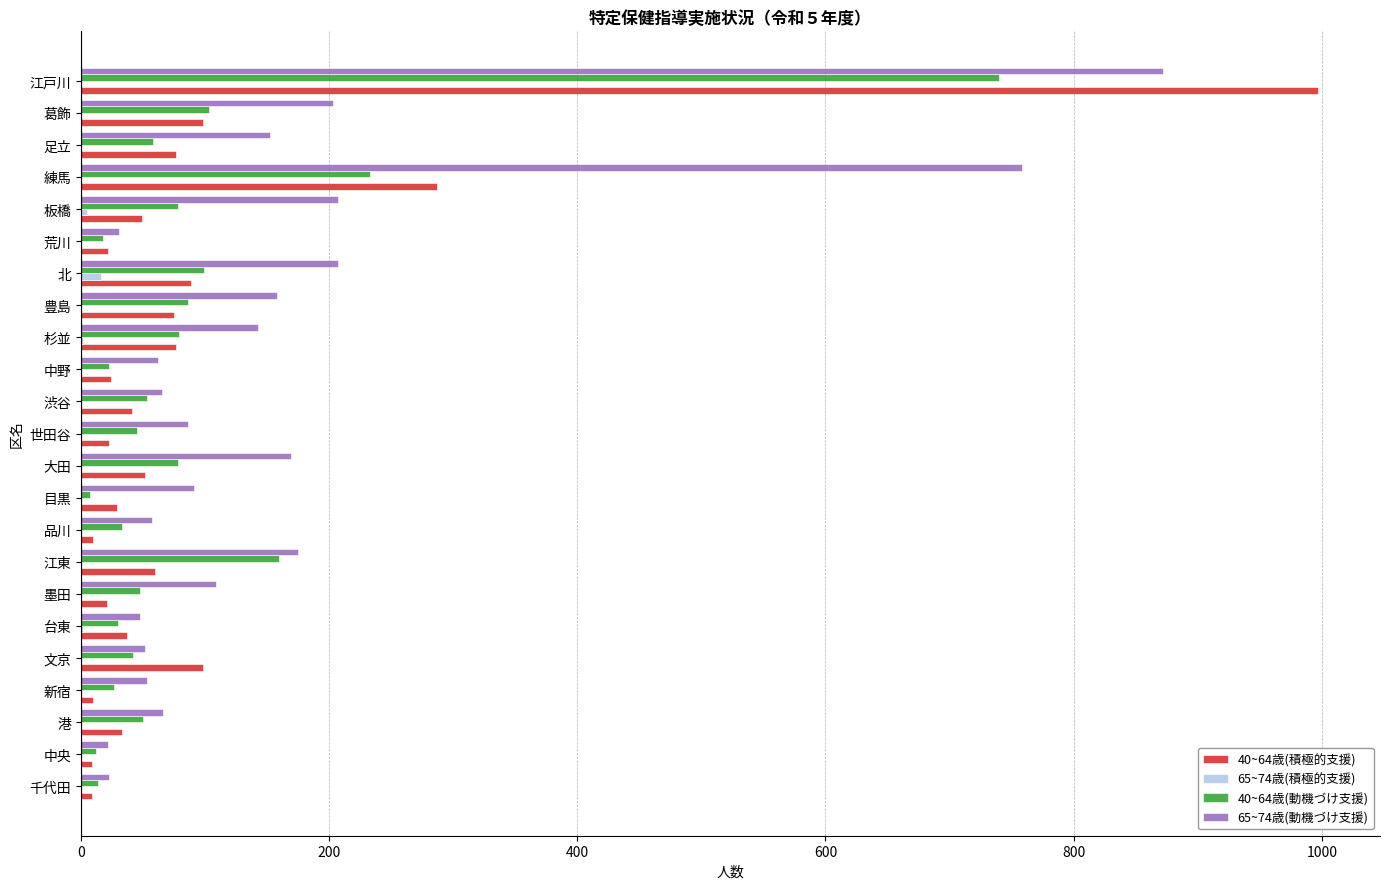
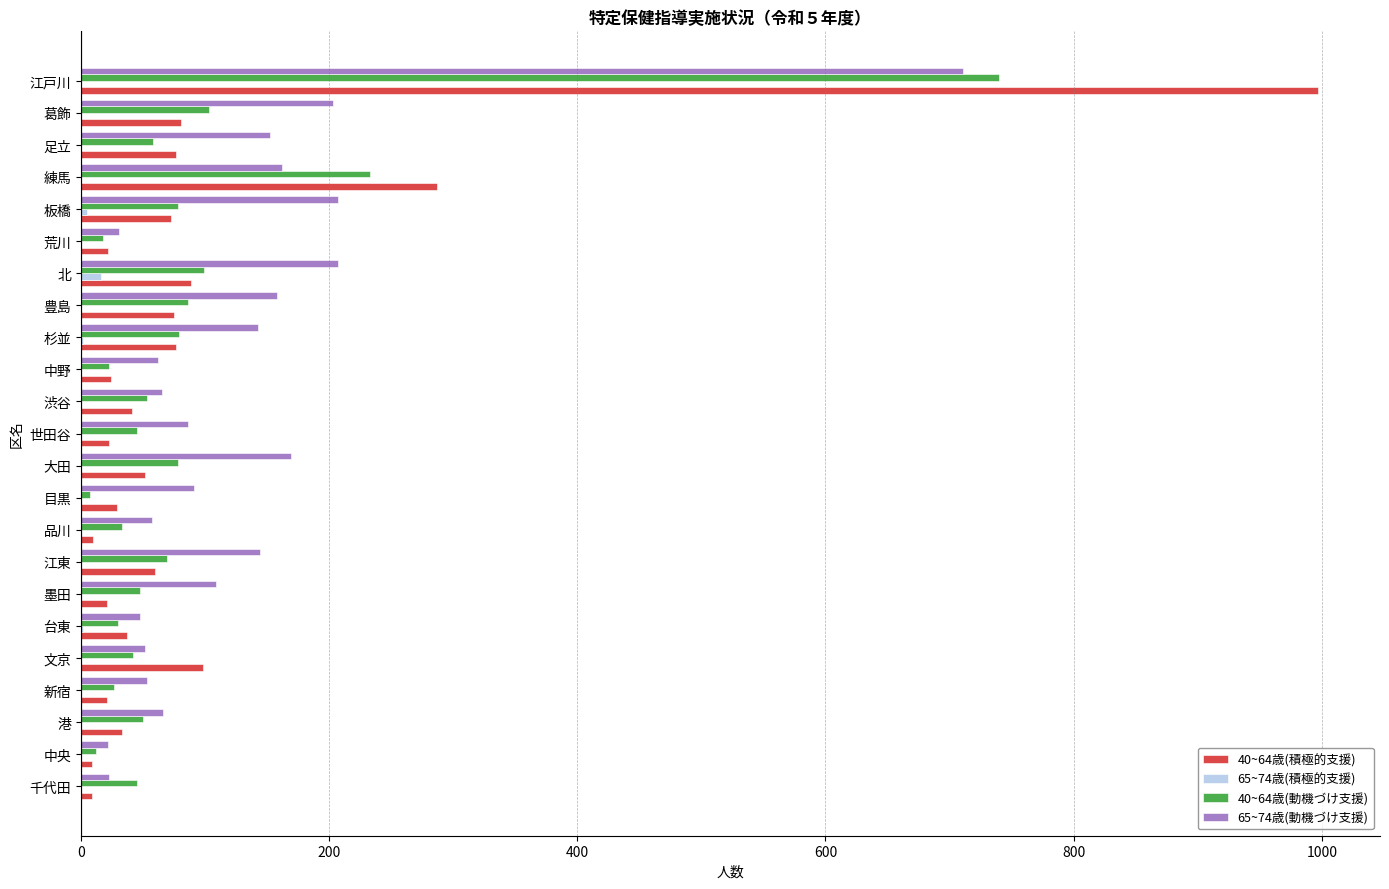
  {
    "40~64歳(積極的支援)": {
      "江戸川": 997,
-     "葛飾": 98,
+     "葛飾": 81,
      "足立": 77,
      "練馬": 287,
-     "板橋": 49,
+     "板橋": 73,
      "荒川": 22,
      "北": 89,
      "豊島": 75,
      "杉並": 77,
      "中野": 24,
      "渋谷": 41,
      "世田谷": 23,
      "大田": 52,
      "目黒": 29,
      "品川": 10,
      "江東": 60,
      "墨田": 21,
      "台東": 37,
      "文京": 98,
-     "新宿": 10,
+     "新宿": 21,
      "港": 33,
      "中央": 9,
      "千代田": 9
    },
    "65~74歳(積極的支援)": {
      "江戸川": 0,
      "葛飾": 0,
      "足立": 0,
      "練馬": 0,
      "板橋": 5,
      "荒川": 0,
      "北": 16,
      "豊島": 0,
      "中野": 0,
      "渋谷": 0,
      "世田谷": 0,
      "大田": 0,
      "目黒": 0,
      "品川": 0,
      "江東": 0,
      "墨田": 0,
      "文京": 0,
      "新宿": 0,
      "港": 0,
      "中央": 0,
      "千代田": 0
    },
    "40~64歳(動機づけ支援)": {
      "江戸川": 740,
      "葛飾": 103,
      "足立": 58,
      "練馬": 233,
      "板橋": 78,
      "荒川": 18,
      "北": 99,
      "豊島": 86,
      "杉並": 79,
      "中野": 23,
      "渋谷": 53,
      "世田谷": 45,
      "大田": 78,
      "目黒": 7,
      "品川": 33,
-     "江東": 160,
+     "江東": 69,
      "墨田": 48,
      "台東": 30,
      "文京": 42,
      "新宿": 27,
      "港": 50,
      "中央": 12,
-     "千代田": 14
+     "千代田": 45
    },
    "65~74歳(動機づけ支援)": {
-     "江戸川": 872,
+     "江戸川": 711,
      "葛飾": 203,
      "足立": 152,
-     "練馬": 758,
+     "練馬": 162,
      "板橋": 207,
      "荒川": 31,
      "北": 207,
      "豊島": 158,
      "杉並": 143,
      "中野": 62,
      "渋谷": 65,
      "世田谷": 86,
      "大田": 169,
      "目黒": 91,
      "品川": 57,
-     "江東": 175,
+     "江東": 144,
      "墨田": 109,
      "台東": 48,
      "文京": 52,
      "新宿": 53,
      "港": 66,
      "中央": 22,
      "千代田": 23
    }
  }
